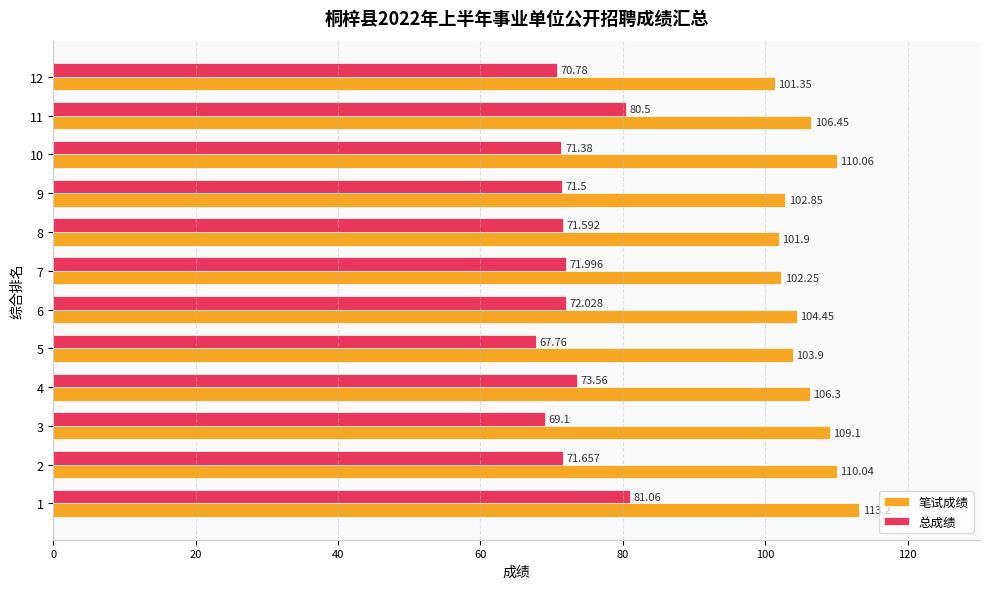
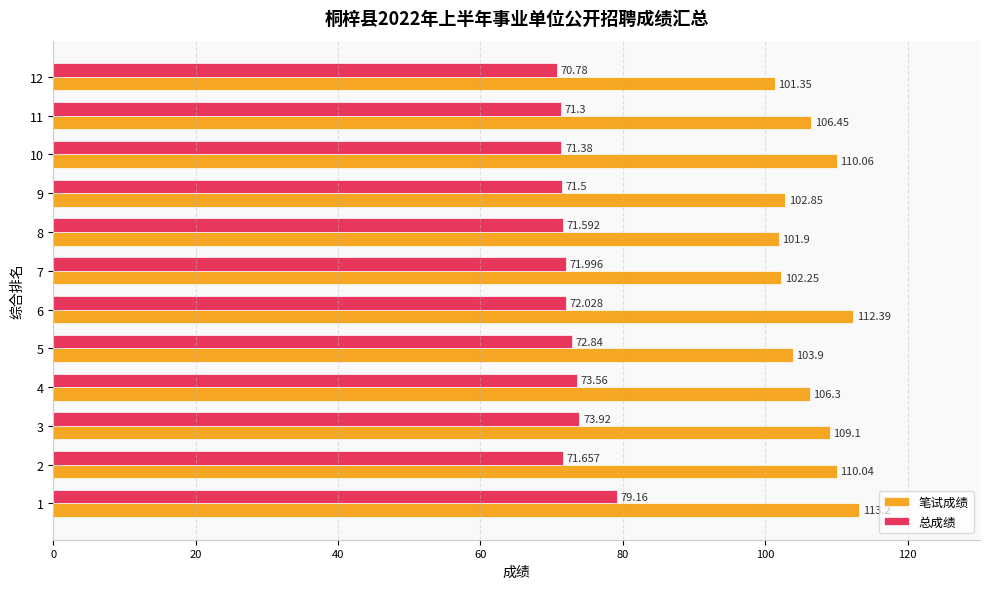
  {
    "笔试成绩": {
      "12": 101.35,
      "11": 106.45,
      "10": 110.06,
      "9": 102.85,
      "8": 101.9,
      "7": 102.25,
-     "6": 104.45,
+     "6": 112.39,
      "5": 103.9,
      "4": 106.3,
      "3": 109.1,
      "2": 110.04
    },
    "总成绩": {
      "12": 70.78,
-     "11": 80.5,
+     "11": 71.3,
      "10": 71.38,
      "9": 71.5,
      "8": 71.592,
      "7": 71.996,
      "6": 72.028,
-     "5": 67.76,
+     "5": 72.84,
      "4": 73.56,
-     "3": 69.1,
+     "3": 73.92,
      "2": 71.657,
-     "1": 81.06
+     "1": 79.16
    }
  }
